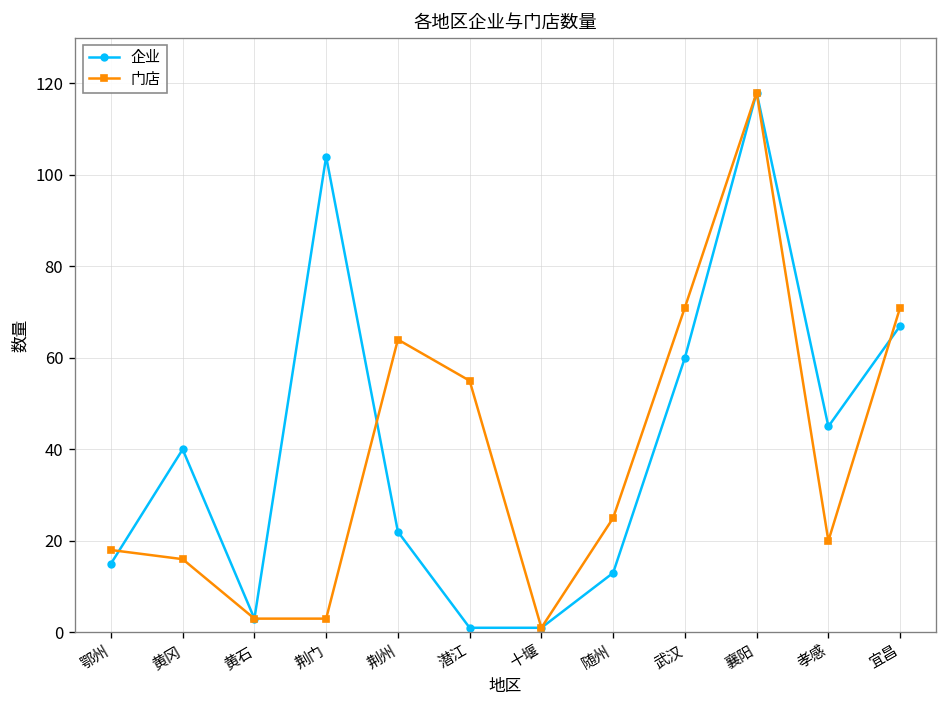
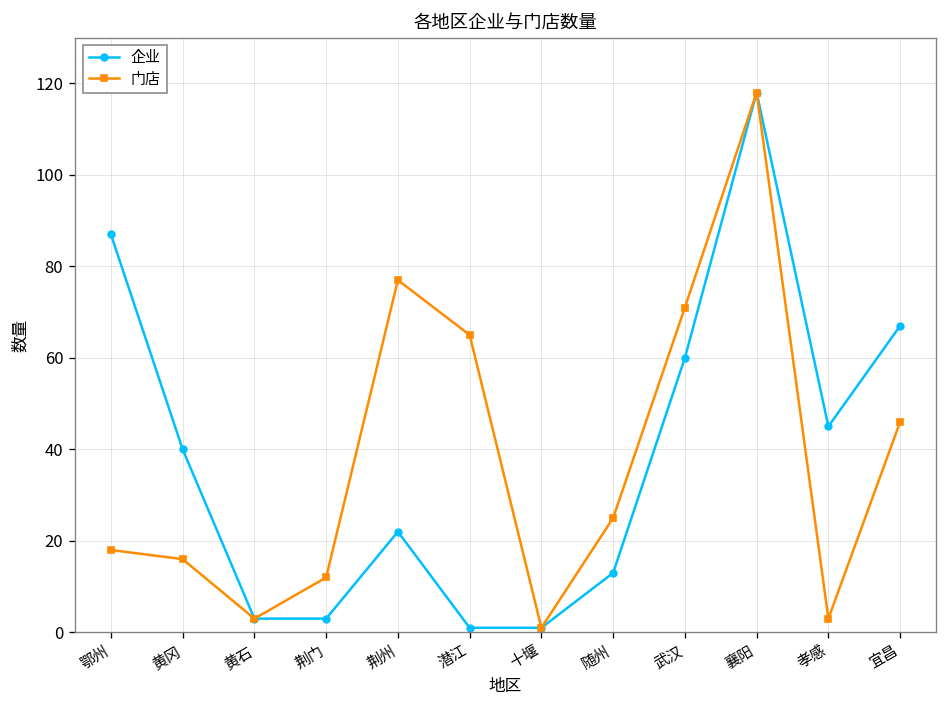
  {
    "企业": {
-     "鄂州": 15,
+     "鄂州": 87,
      "黄冈": 40,
-     "荆门": 104,
+     "荆门": 3,
      "荆州": 22,
      "潜江": 1,
      "随州": 13,
      "武汉": 60,
      "孝感": 45,
      "宜昌": 67
    },
    "门店": {
      "鄂州": 18,
      "黄冈": 16,
-     "荆门": 3,
-     "荆州": 64,
-     "潜江": 55,
+     "荆门": 12,
+     "荆州": 77,
+     "潜江": 65,
      "随州": 25,
      "武汉": 71,
-     "孝感": 20,
-     "宜昌": 71
+     "孝感": 3,
+     "宜昌": 46
    }
  }
